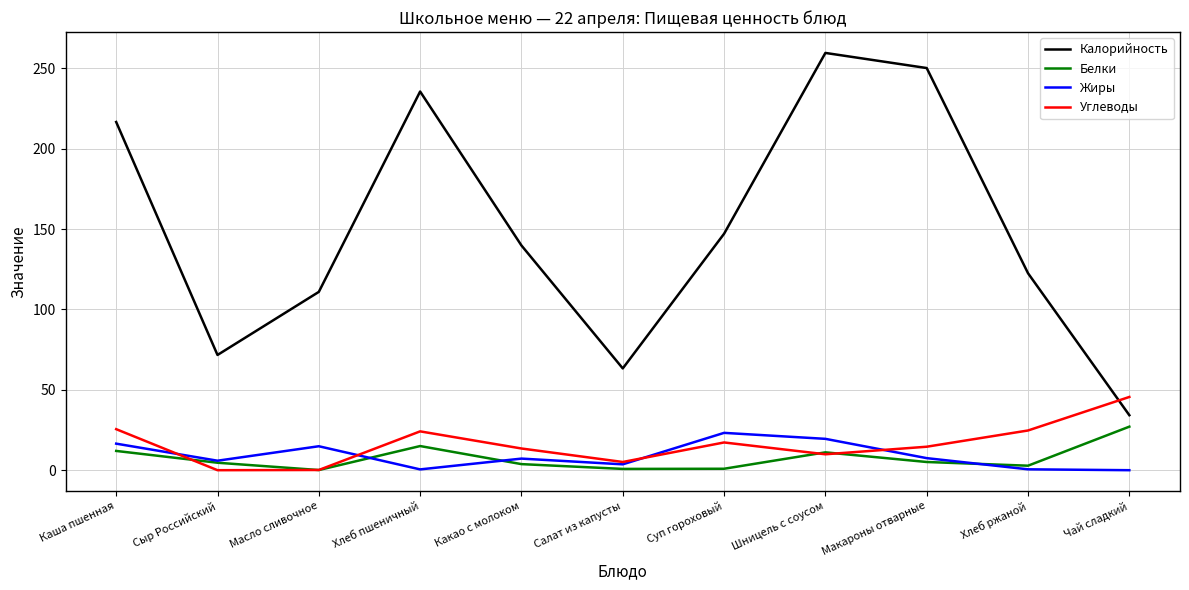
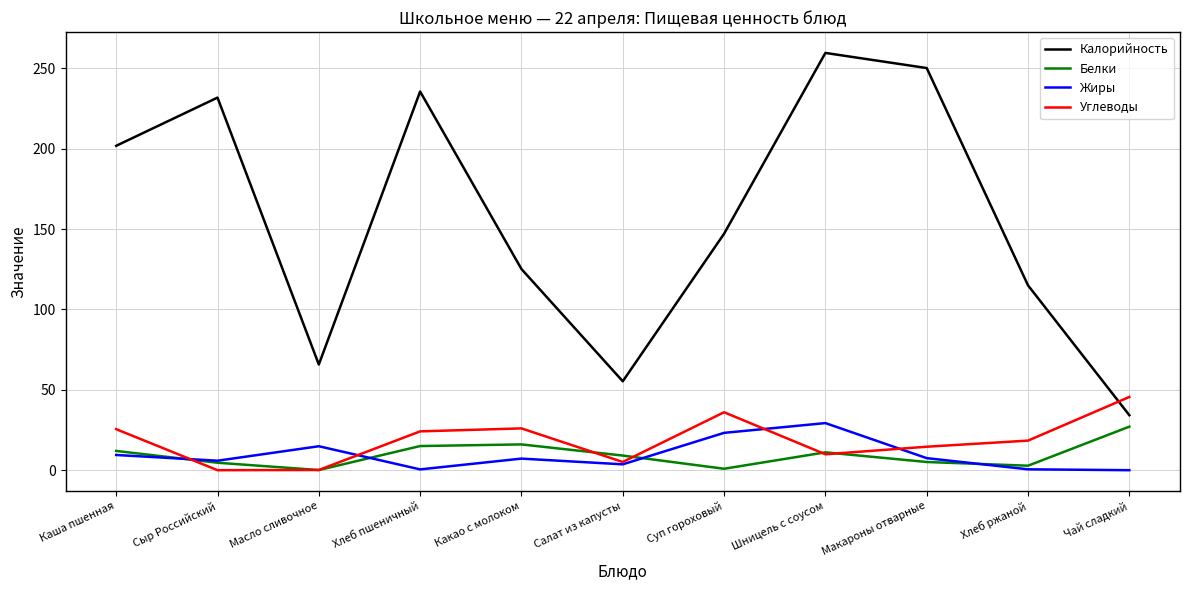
  {
    "Калорийность": {
-     "Каша пшенная": 217,
-     "Сыр Российский": 72,
-     "Масло сливочное": 111,
+     "Каша пшенная": 202,
+     "Сыр Российский": 232,
+     "Масло сливочное": 66,
      "Хлеб пшеничный": 236,
-     "Какао с молоком": 140,
-     "Салат из капусты": 63,
+     "Какао с молоком": 125,
+     "Салат из капусты": 55,
      "Суп гороховый": 147,
      "Шницель с соусом": 260,
      "Макароны отварные": 250,
-     "Хлеб ржаной": 122,
+     "Хлеб ржаной": 115,
      "Чай сладкий": 34
    },
    "Белки": {
      "Каша пшенная": 12,
      "Хлеб пшеничный": 15,
-     "Какао с молоком": 4,
-     "Салат из капусты": 1,
+     "Какао с молоком": 16,
+     "Салат из капусты": 9,
      "Суп гороховый": 1,
      "Макароны отварные": 5,
      "Хлеб ржаной": 3,
      "Чай сладкий": 27
    },
    "Жиры": {
-     "Каша пшенная": 17,
+     "Каша пшенная": 9,
      "Масло сливочное": 15,
      "Хлеб пшеничный": 1,
      "Какао с молоком": 7,
      "Суп гороховый": 23,
-     "Шницель с соусом": 20,
+     "Шницель с соусом": 29,
      "Макароны отварные": 8,
      "Хлеб ржаной": 1,
      "Чай сладкий": 0
    },
    "Углеводы": {
      "Каша пшенная": 26,
      "Сыр Российский": 0,
      "Хлеб пшеничный": 24,
-     "Какао с молоком": 14,
-     "Суп гороховый": 17,
+     "Какао с молоком": 26,
+     "Суп гороховый": 36,
      "Макароны отварные": 15,
-     "Хлеб ржаной": 25,
+     "Хлеб ржаной": 18,
      "Чай сладкий": 46
    }
  }
